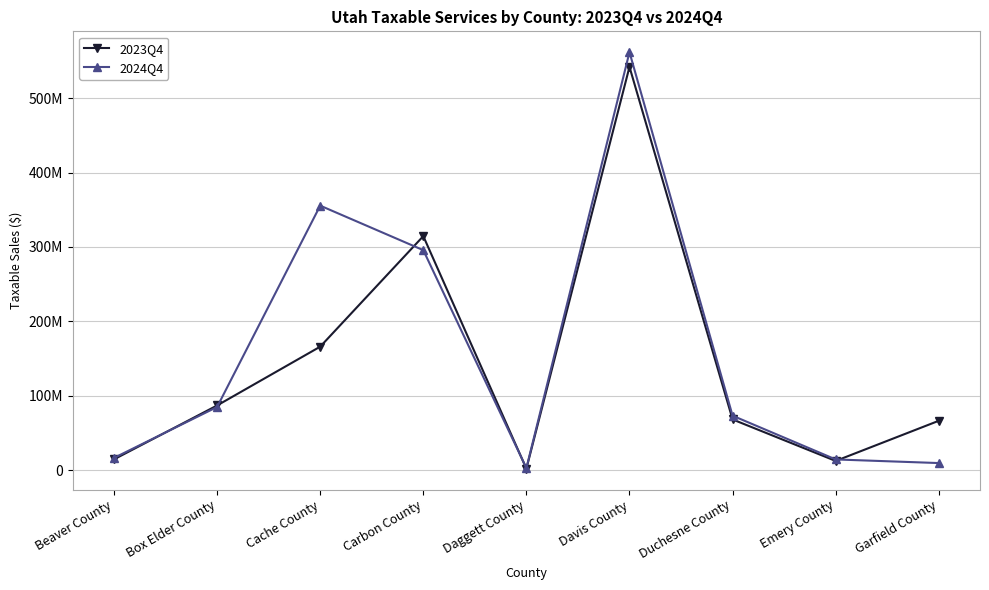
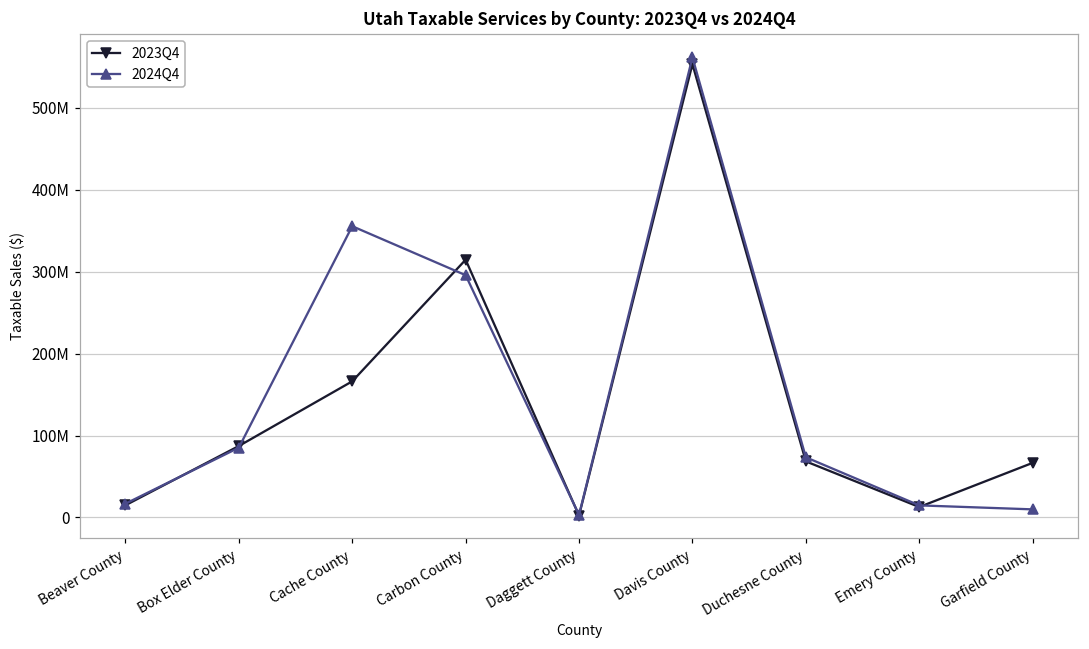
  {
    "2023Q4": {
      "Cache County": 170000000,
      "Carbon County": 310000000,
-     "Davis County": 540000000,
+     "Davis County": 550000000,
      "Duchesne County": 70000000,
      "Garfield County": 70000000
    },
    "2024Q4": {
      "Cache County": 360000000,
      "Carbon County": 300000000,
      "Davis County": 560000000,
      "Duchesne County": 70000000,
      "Garfield County": 10000000
    }
  }
